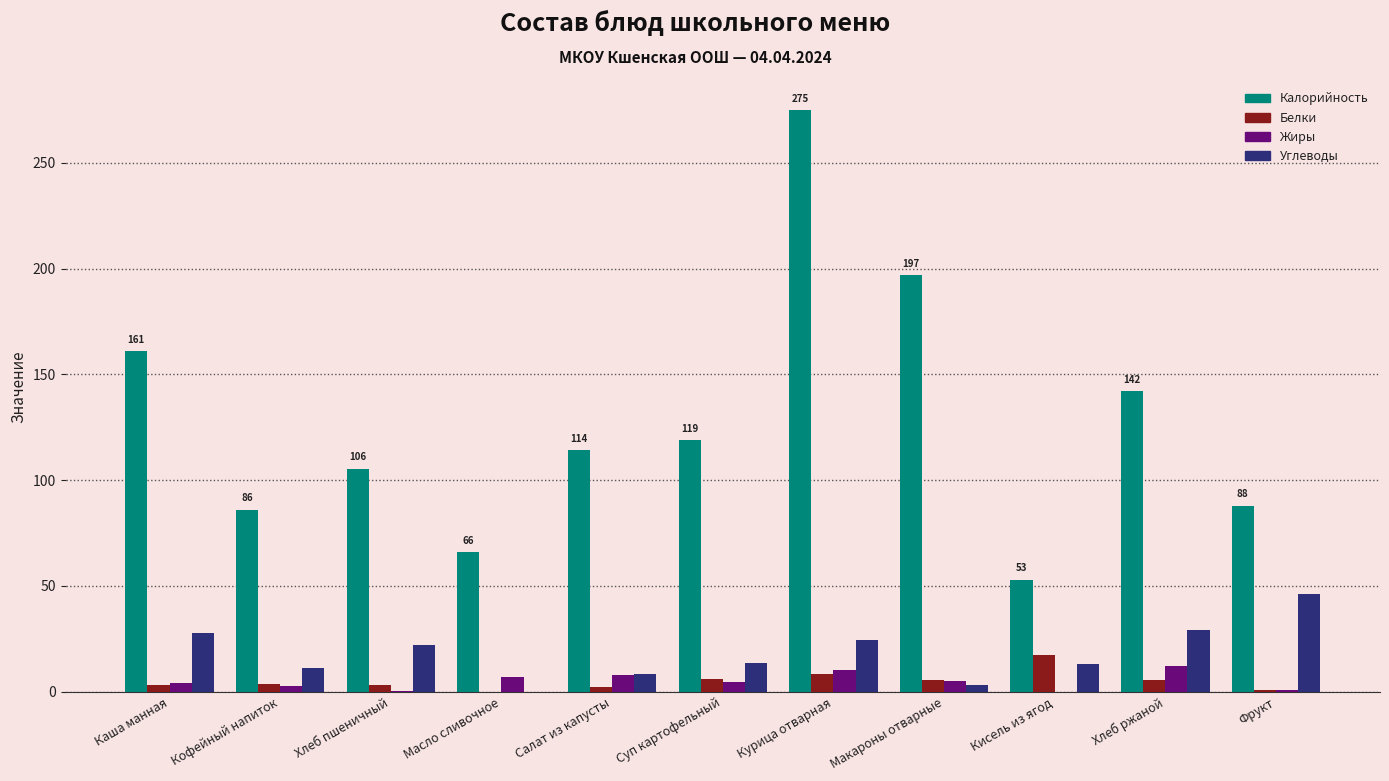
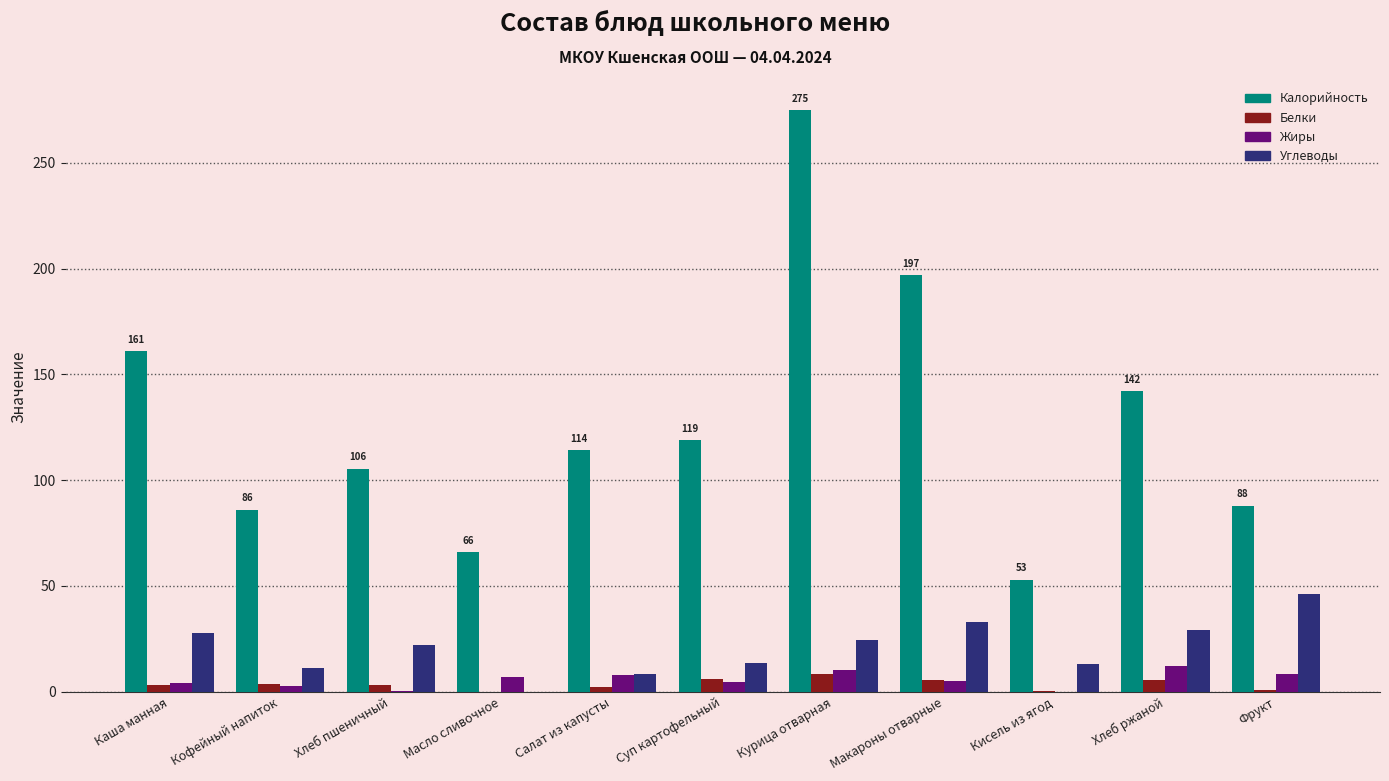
  {
    "Калорийность": {
      "Каша манная": 161,
      "Кофейный напиток": 86,
      "Хлеб пшеничный": 106,
      "Масло сливочное": 66,
      "Салат из капусты": 114,
      "Суп картофельный": 119,
      "Курица отварная": 275,
      "Макароны отварные": 197,
      "Кисель из ягод": 53,
      "Хлеб ржаной": 142,
      "Фрукт": 88
    },
    "Белки": {
      "Каша манная": 3,
      "Кофейный напиток": 4,
      "Хлеб пшеничный": 3,
      "Салат из капусты": 2,
      "Суп картофельный": 6,
      "Курица отварная": 8,
      "Макароны отварные": 5,
-     "Кисель из ягод": 18,
+     "Кисель из ягод": 0,
      "Хлеб ржаной": 6
    },
    "Жиры": {
      "Каша манная": 4,
      "Кофейный напиток": 3,
      "Масло сливочное": 7,
      "Салат из капусты": 8,
      "Суп картофельный": 5,
      "Курица отварная": 10,
      "Макароны отварные": 5,
      "Кисель из ягод": 0,
      "Хлеб ржаной": 12,
-     "Фрукт": 1
+     "Фрукт": 9
    },
    "Углеводы": {
      "Каша манная": 28,
      "Кофейный напиток": 11,
      "Хлеб пшеничный": 22,
      "Салат из капусты": 8,
      "Суп картофельный": 14,
      "Курица отварная": 24,
-     "Макароны отварные": 3,
+     "Макароны отварные": 33,
      "Кисель из ягод": 13,
      "Хлеб ржаной": 29,
      "Фрукт": 46
    }
  }
